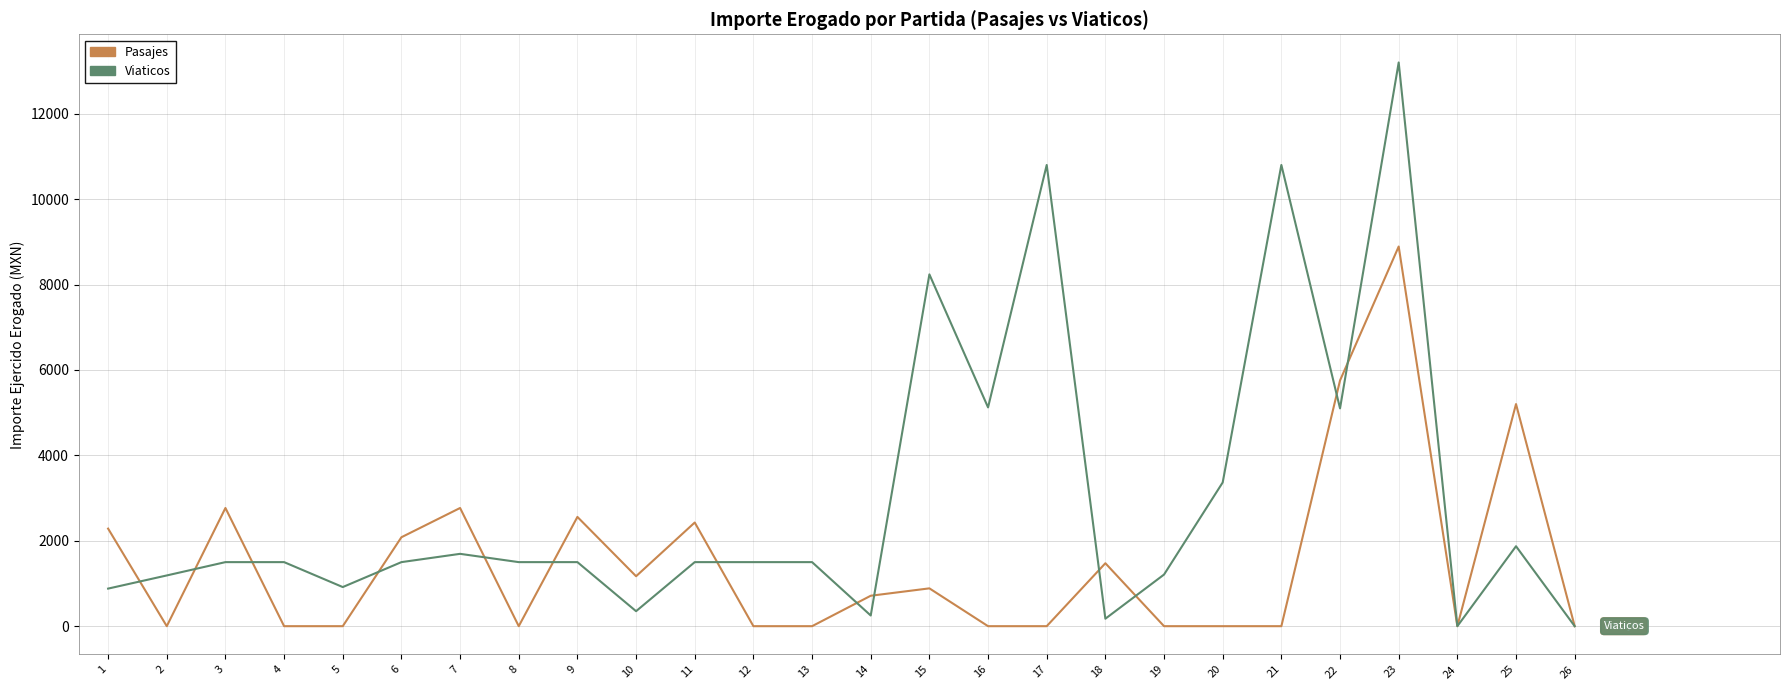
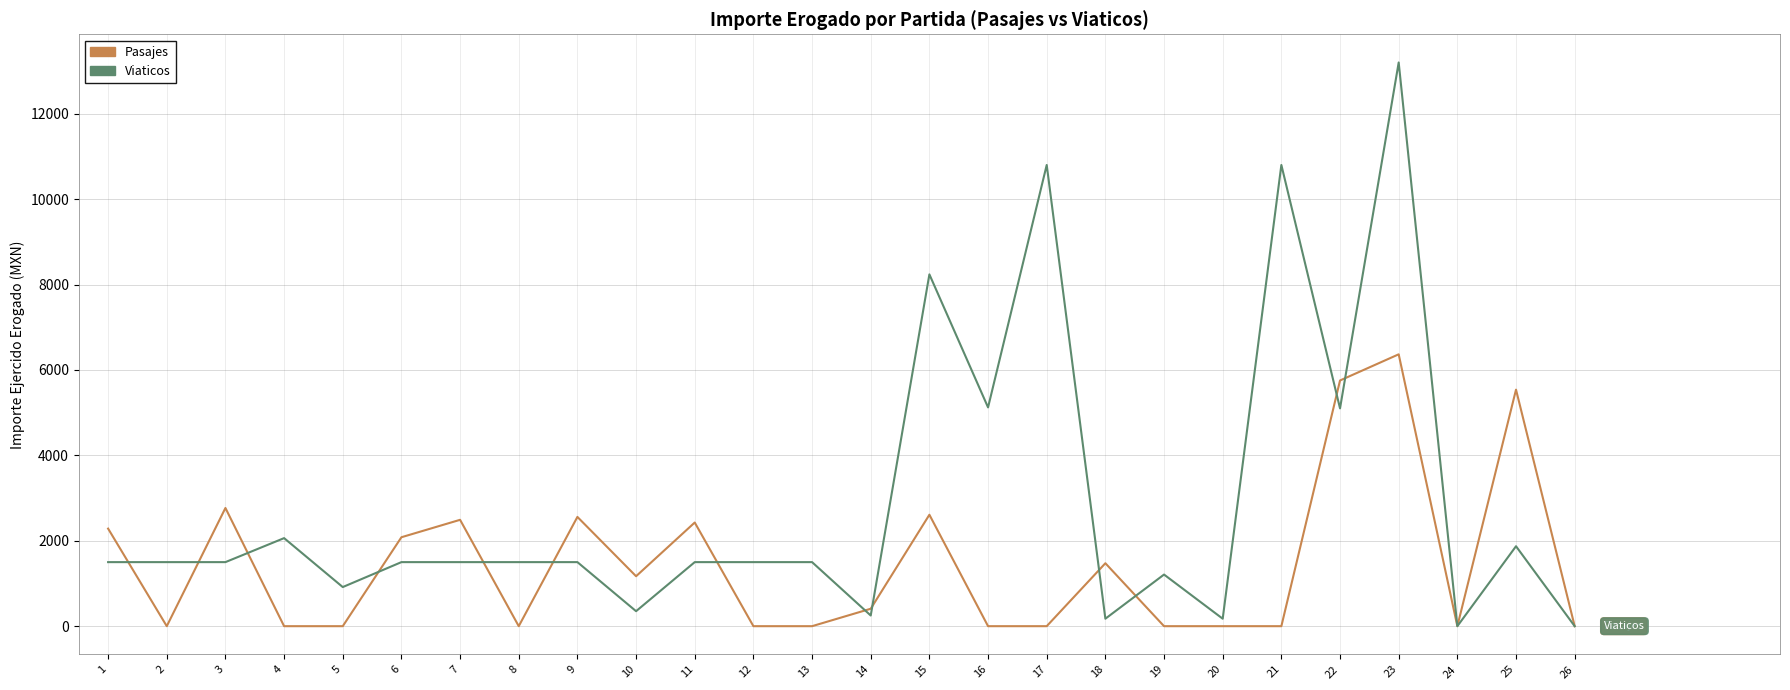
  {
    "Pasajes": {
      "1": 2300,
      "2": 0,
      "3": 2800,
      "4": 0,
      "5": 0,
      "6": 2100,
-     "7": 2800,
+     "7": 2500,
      "8": 0,
      "9": 2600,
      "10": 1200,
      "11": 2400,
      "12": 0,
      "13": 0,
-     "14": 700,
-     "15": 900,
+     "14": 400,
+     "15": 2600,
      "16": 0,
      "17": 0,
      "18": 1500,
      "19": 0,
      "20": 0,
      "21": 0,
      "22": 5800,
-     "23": 8900,
-     "25": 5200
+     "23": 6400,
+     "25": 5500
    },
    "Viaticos": {
-     "1": 900,
-     "2": 1200,
+     "1": 1500,
+     "2": 1500,
      "3": 1500,
-     "4": 1500,
+     "4": 2100,
      "5": 900,
      "6": 1500,
-     "7": 1700,
+     "7": 1500,
      "8": 1500,
      "9": 1500,
      "10": 400,
      "11": 1500,
      "12": 1500,
      "13": 1500,
      "14": 300,
      "15": 8200,
      "16": 5100,
      "17": 10800,
      "18": 200,
      "19": 1200,
-     "20": 3400,
+     "20": 200,
      "21": 10800,
      "22": 5100,
      "23": 13200,
      "25": 1900
    }
  }
